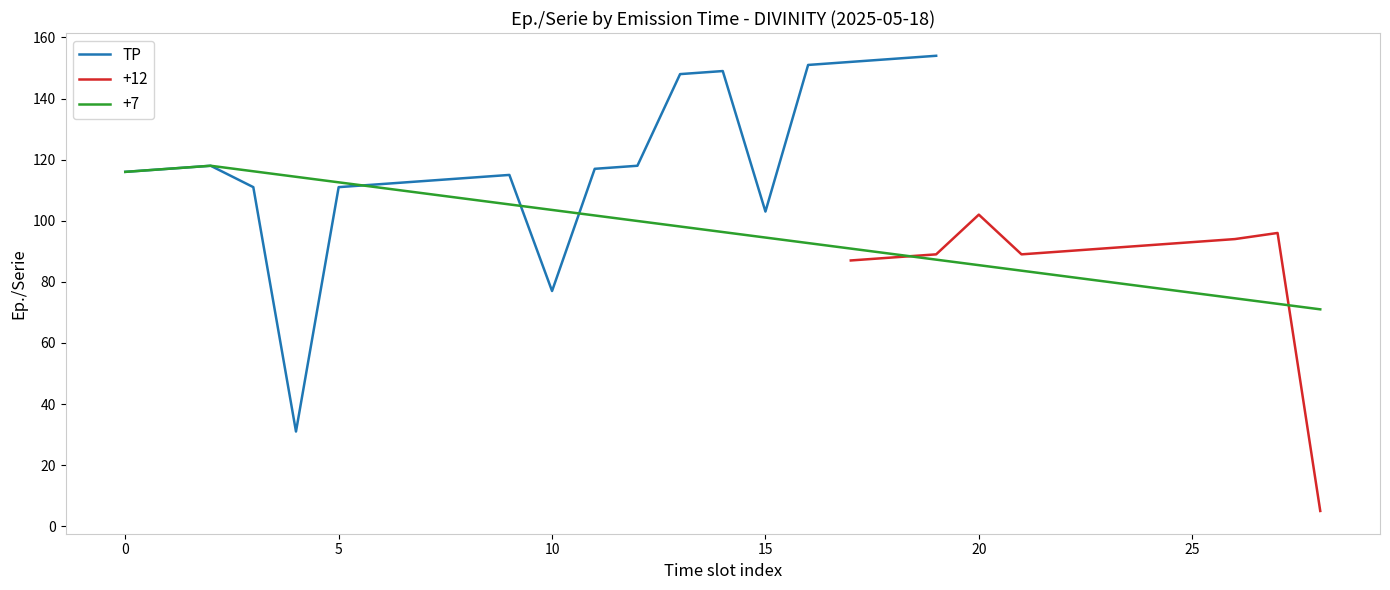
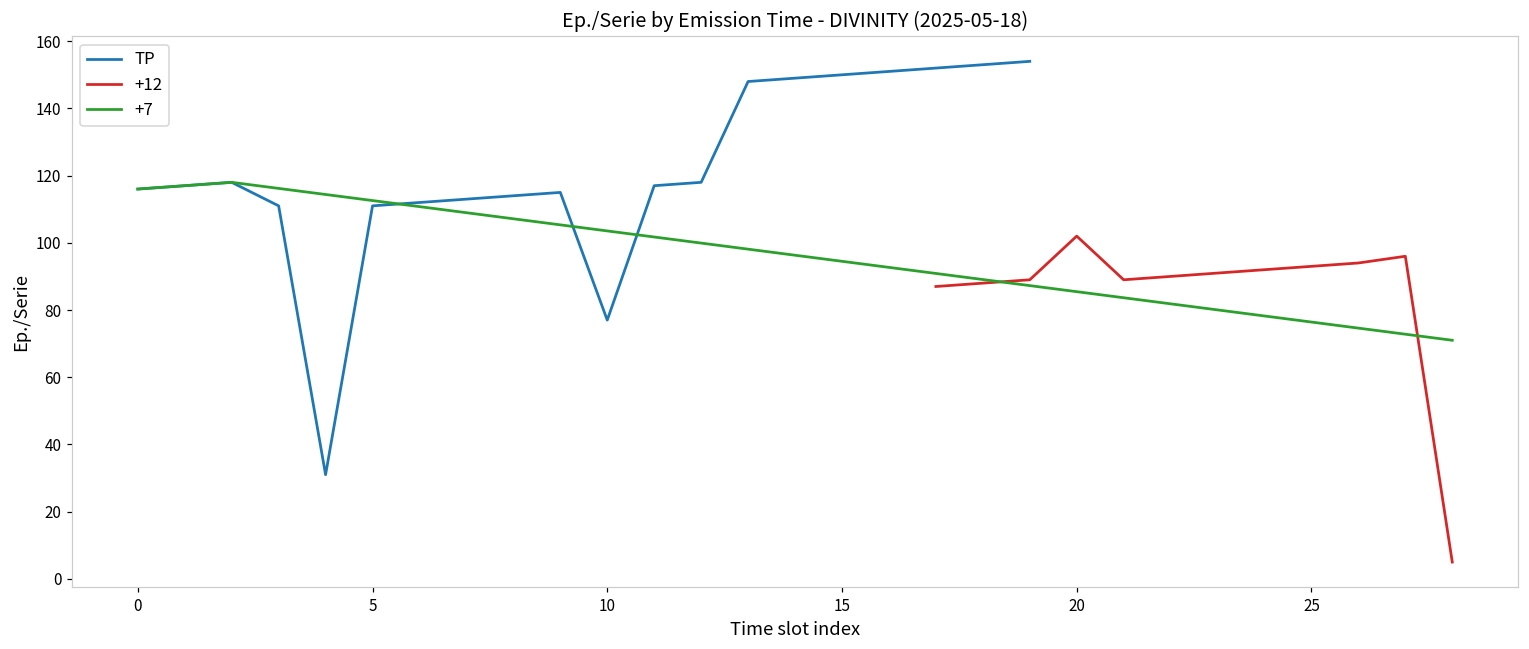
  {
    "TP": {
      "5": 111,
      "10": 77,
-     "15": 103
+     "15": 150
    },
    "+12": {
      "20": 102,
      "25": 93
    }
  }
